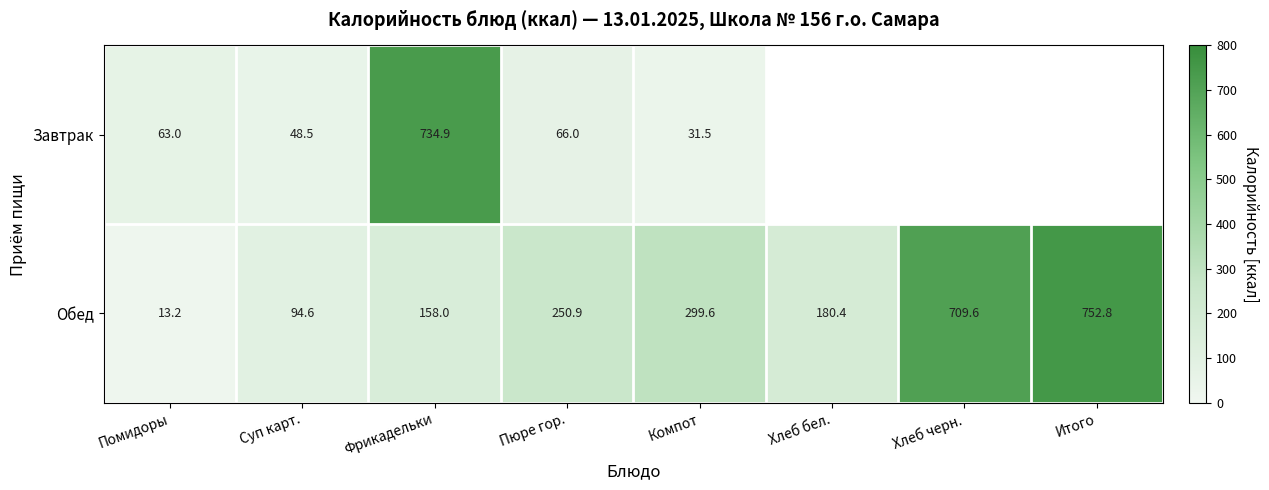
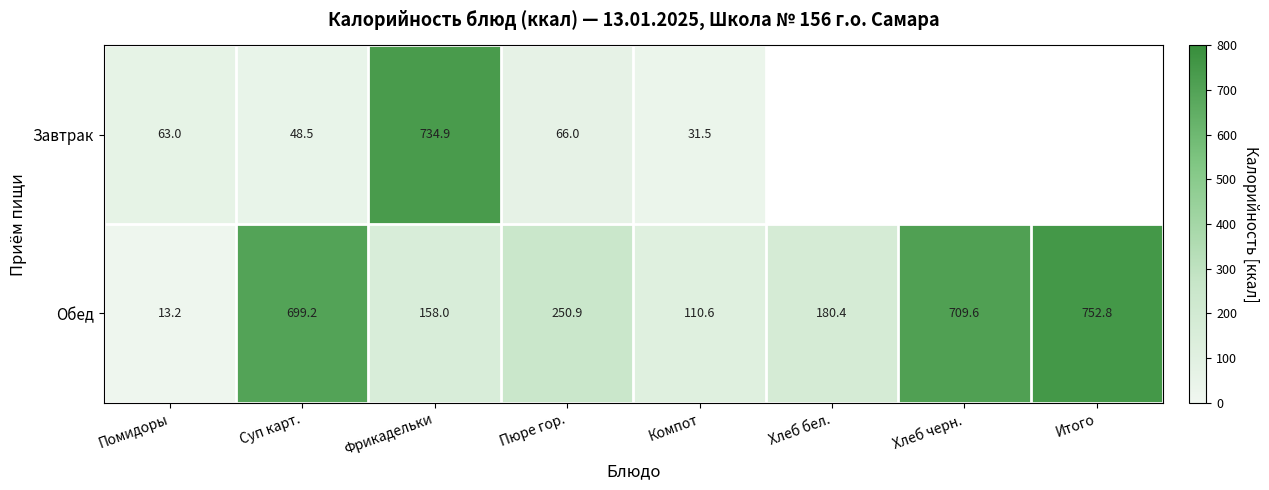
  {
    "Завтрак": {
      "Помидоры": 63.0,
      "Суп карт.": 48.5,
      "Фрикадельки": 734.9,
      "Пюре гор.": 66.0,
      "Компот": 31.5
    },
    "Обед": {
      "Помидоры": 13.2,
-     "Суп карт.": 94.6,
+     "Суп карт.": 699.2,
      "Фрикадельки": 158.0,
      "Пюре гор.": 250.9,
-     "Компот": 299.6,
+     "Компот": 110.6,
      "Хлеб бел.": 180.4,
      "Хлеб черн.": 709.6,
      "Итого": 752.8
    }
  }
